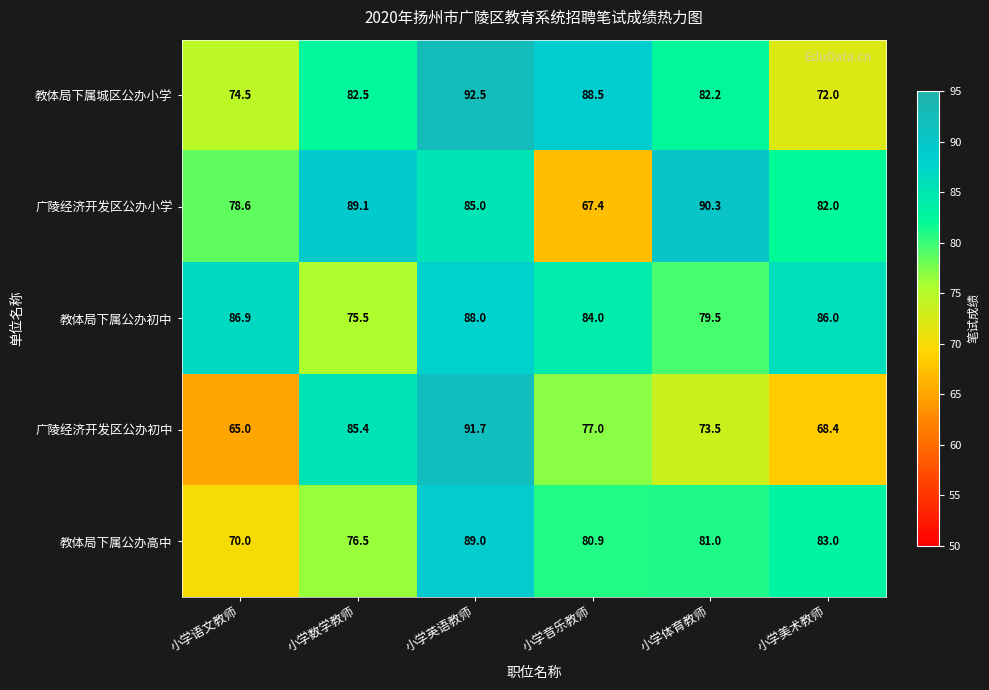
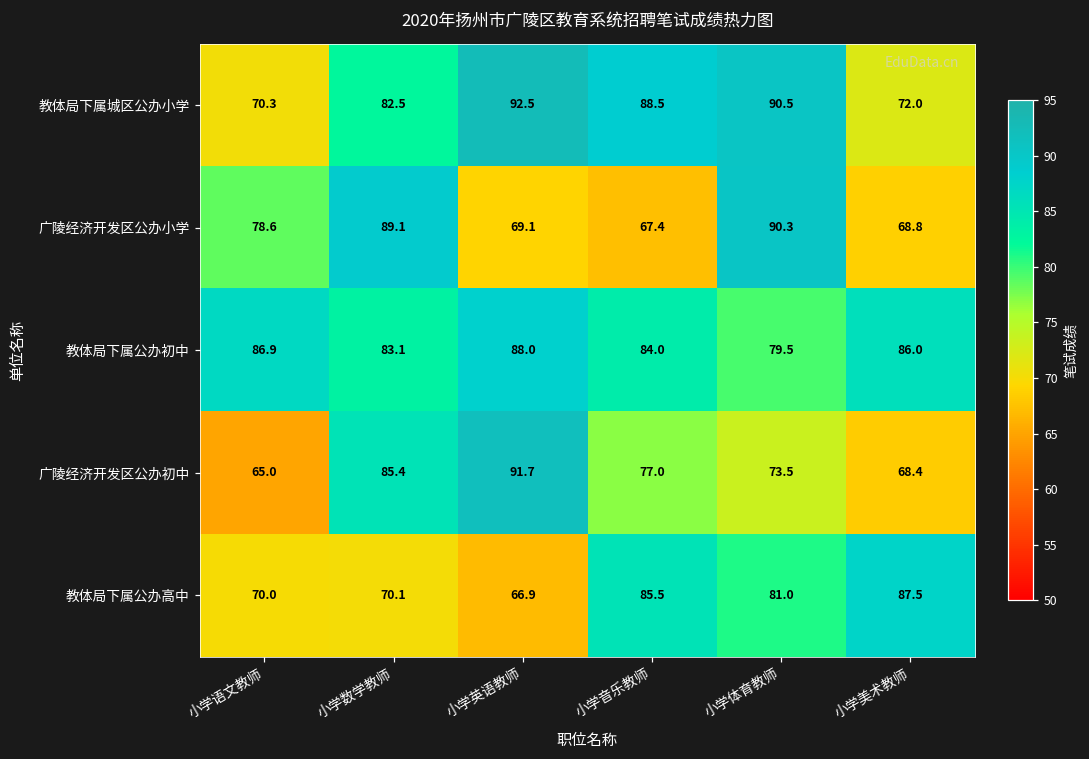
  {
    "教体局下属城区公办小学": {
-     "小学语文教师": 74.5,
+     "小学语文教师": 70.3,
      "小学数学教师": 82.5,
      "小学英语教师": 92.5,
      "小学音乐教师": 88.5,
-     "小学体育教师": 82.2
+     "小学体育教师": 90.5
    },
    "广陵经济开发区公办小学": {
      "小学语文教师": 78.6,
      "小学数学教师": 89.1,
-     "小学英语教师": 85.0,
+     "小学英语教师": 69.1,
      "小学音乐教师": 67.4,
      "小学体育教师": 90.3,
-     "小学美术教师": 82.0
+     "小学美术教师": 68.8
    },
    "教体局下属公办初中": {
      "小学语文教师": 86.9,
-     "小学数学教师": 75.5,
+     "小学数学教师": 83.1,
      "小学英语教师": 88.0,
      "小学音乐教师": 84.0,
      "小学体育教师": 79.5,
      "小学美术教师": 86.0
    },
    "广陵经济开发区公办初中": {
      "小学语文教师": 65.0,
      "小学数学教师": 85.4,
      "小学英语教师": 91.7,
      "小学音乐教师": 77.0,
      "小学体育教师": 73.5,
      "小学美术教师": 68.4
    },
    "教体局下属公办高中": {
      "小学语文教师": 70.0,
-     "小学数学教师": 76.5,
-     "小学英语教师": 89.0,
-     "小学音乐教师": 80.9,
+     "小学数学教师": 70.1,
+     "小学英语教师": 66.9,
+     "小学音乐教师": 85.5,
      "小学体育教师": 81.0,
-     "小学美术教师": 83.0
+     "小学美术教师": 87.5
    }
  }
